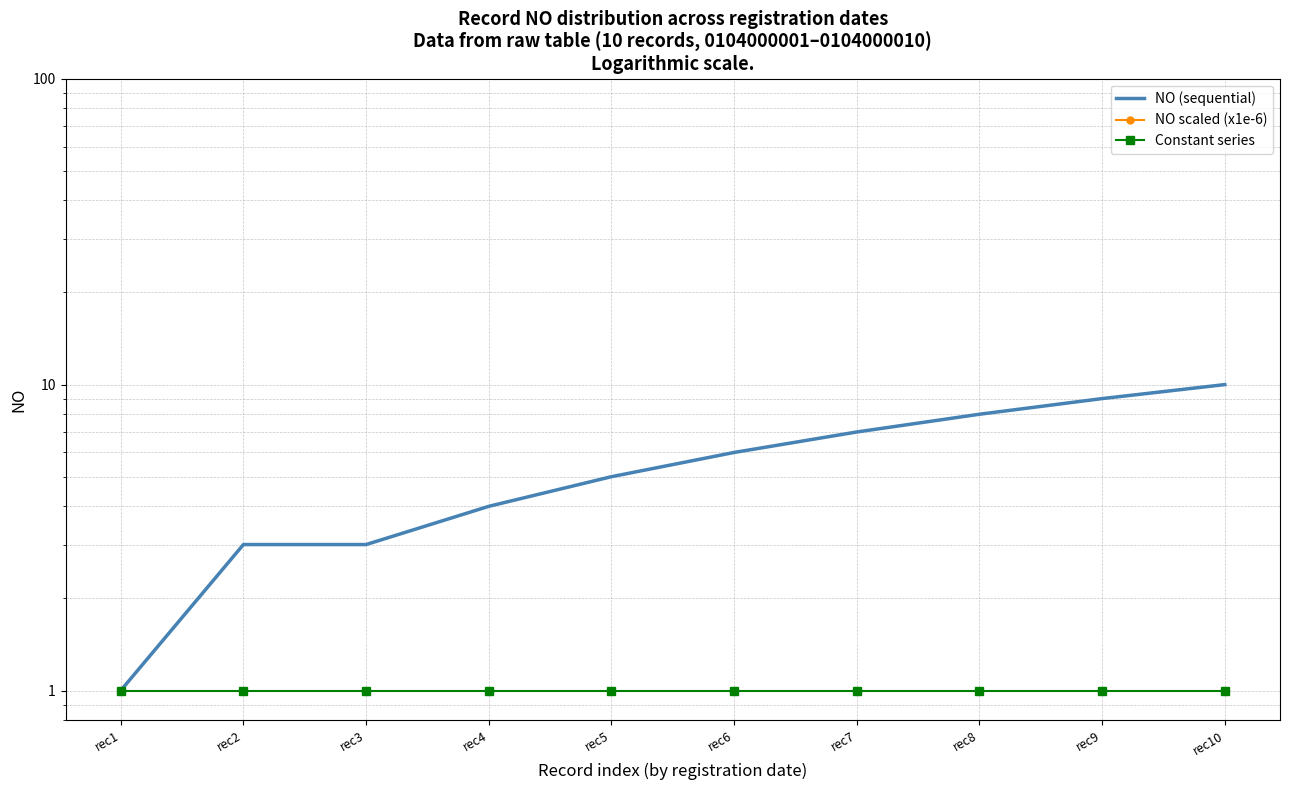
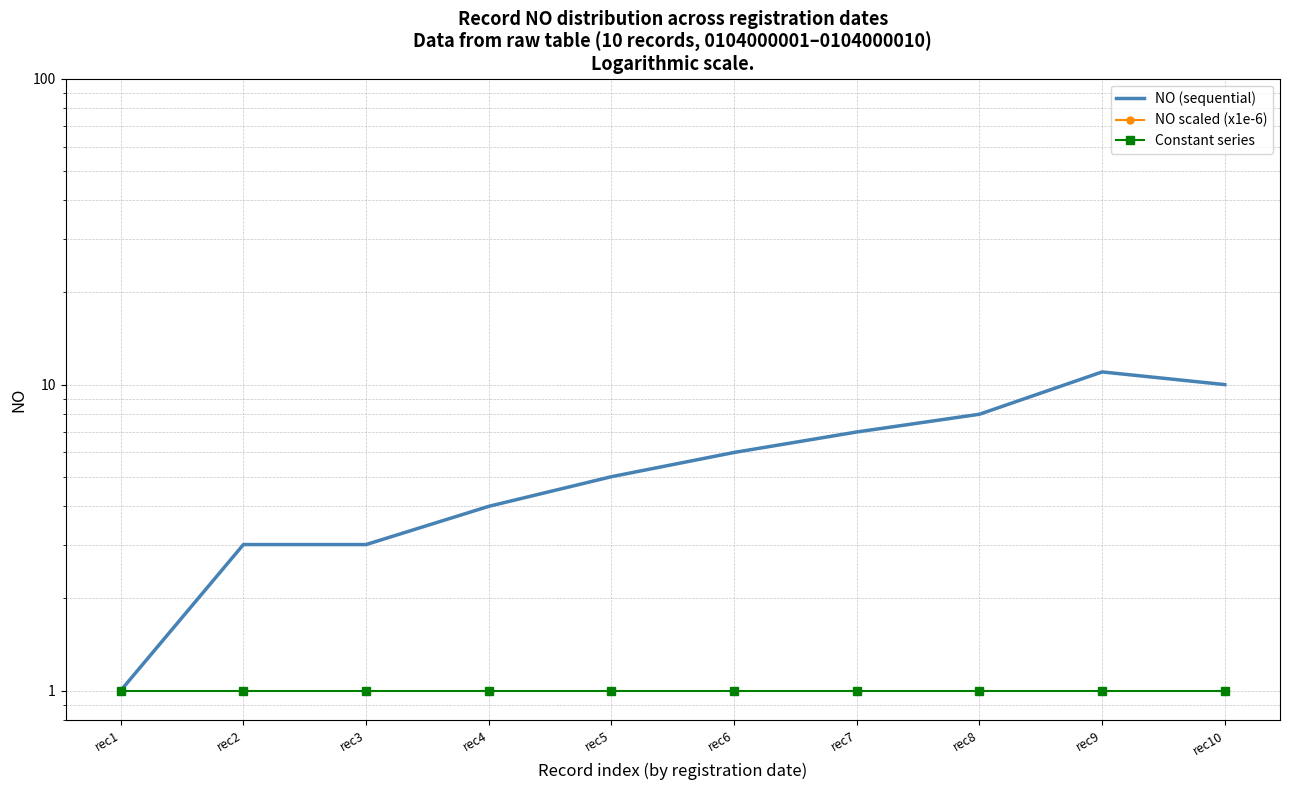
  {
    "NO (sequential)": {
      "rec2": 3,
      "rec3": 3,
      "rec4": 4,
      "rec5": 5,
      "rec6": 6,
      "rec7": 7,
      "rec8": 8,
-     "rec9": 9,
+     "rec9": 11,
      "rec10": 10
    },
    "Constant series": {
      "rec2": 1,
      "rec3": 1,
      "rec4": 1,
      "rec5": 1,
      "rec6": 1,
      "rec7": 1,
      "rec8": 1,
      "rec9": 1,
      "rec10": 1
    }
  }
